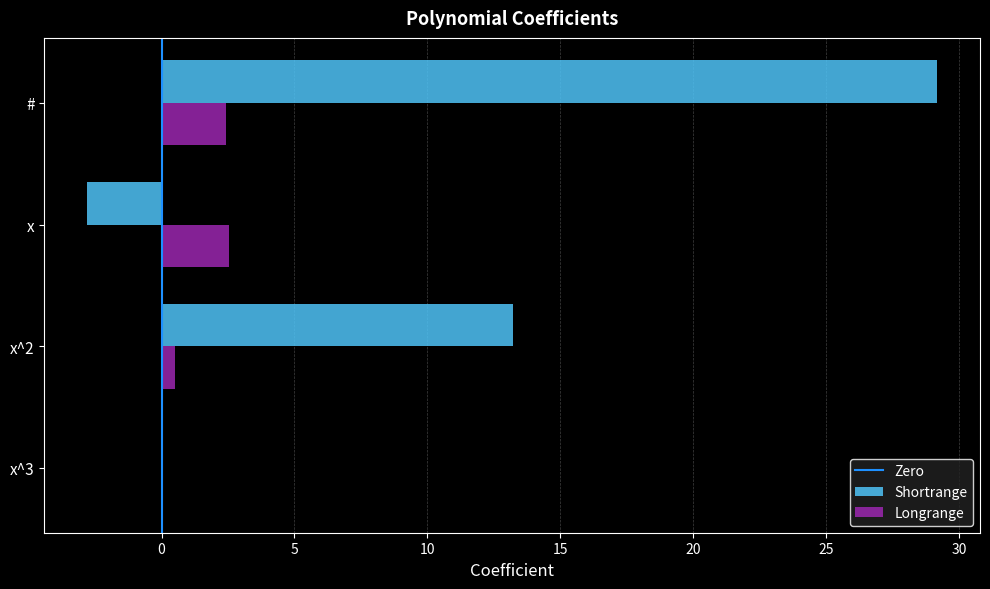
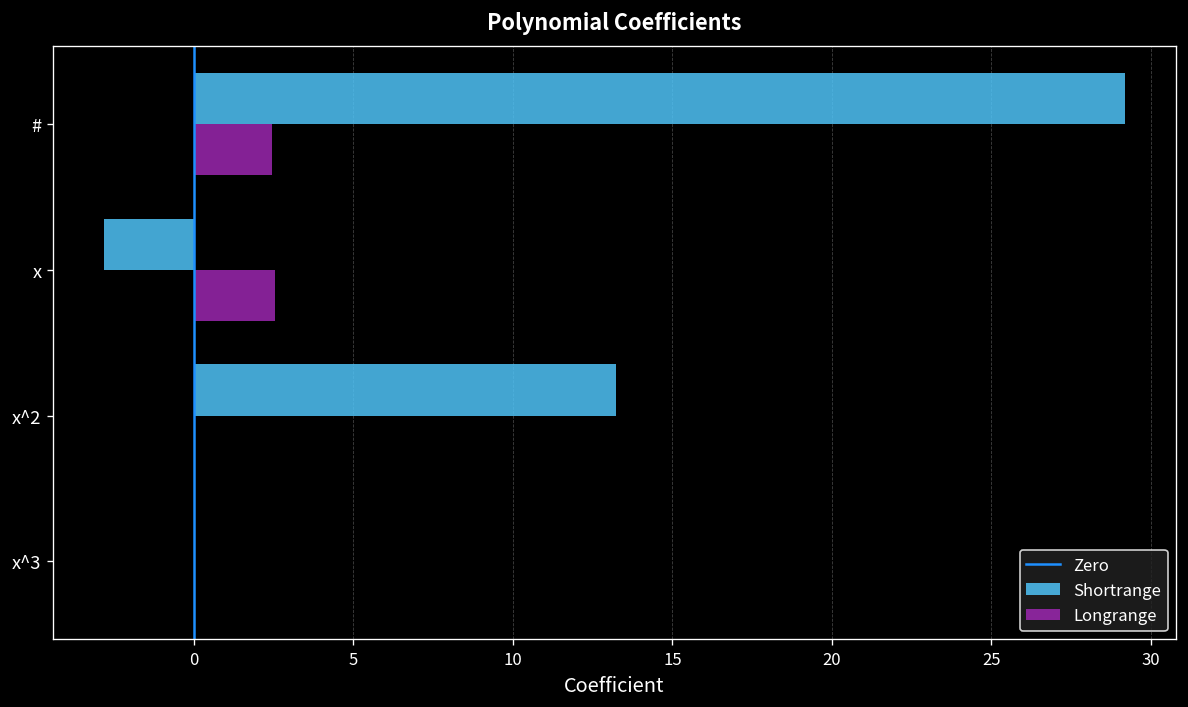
  {
    "Shortrange": {
      "#": 29.2,
      "x": -2.8,
      "x^2": 13.2
    },
    "Longrange": {
      "#": 2.4,
      "x": 2.5,
-     "x^2": 0.5,
+     "x^2": 0.0,
      "x^3": 0.0
    }
  }
